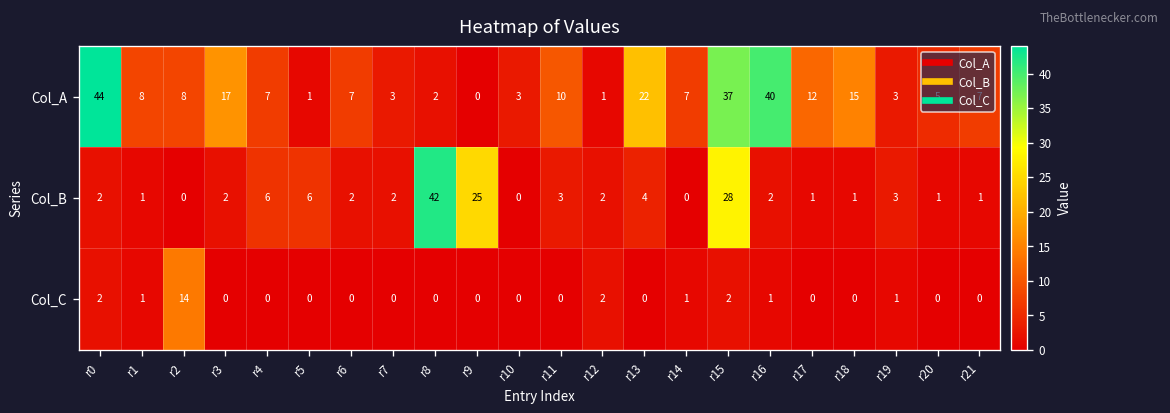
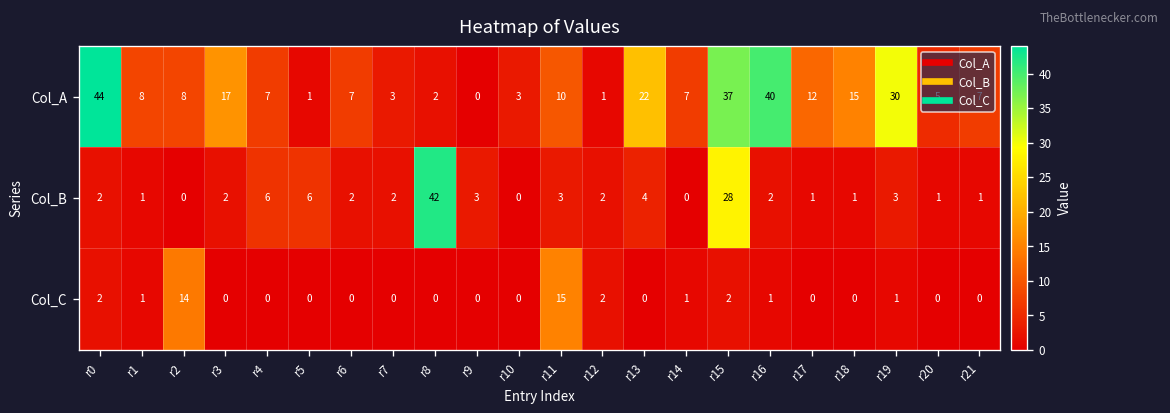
  {
    "Col_A": {
      "r0": 44,
      "r1": 8,
      "r2": 8,
      "r3": 17,
      "r4": 7,
      "r5": 1,
      "r6": 7,
      "r7": 3,
      "r8": 2,
      "r9": 0,
      "r10": 3,
      "r11": 10,
      "r12": 1,
      "r13": 22,
      "r14": 7,
      "r15": 37,
      "r16": 40,
      "r17": 12,
      "r18": 15,
-     "r19": 3
+     "r19": 30
    },
    "Col_B": {
      "r0": 2,
      "r1": 1,
      "r2": 0,
      "r3": 2,
      "r4": 6,
      "r5": 6,
      "r6": 2,
      "r7": 2,
      "r8": 42,
-     "r9": 25,
+     "r9": 3,
      "r10": 0,
      "r11": 3,
      "r12": 2,
      "r13": 4,
      "r14": 0,
      "r15": 28,
      "r16": 2,
      "r17": 1,
      "r18": 1,
      "r19": 3,
      "r20": 1,
      "r21": 1
    },
    "Col_C": {
      "r0": 2,
      "r1": 1,
      "r2": 14,
      "r3": 0,
      "r4": 0,
      "r5": 0,
      "r6": 0,
      "r7": 0,
      "r8": 0,
      "r9": 0,
      "r10": 0,
-     "r11": 0,
+     "r11": 15,
      "r12": 2,
      "r13": 0,
      "r14": 1,
      "r15": 2,
      "r16": 1,
      "r17": 0,
      "r18": 0,
      "r19": 1,
      "r20": 0,
      "r21": 0
    }
  }
